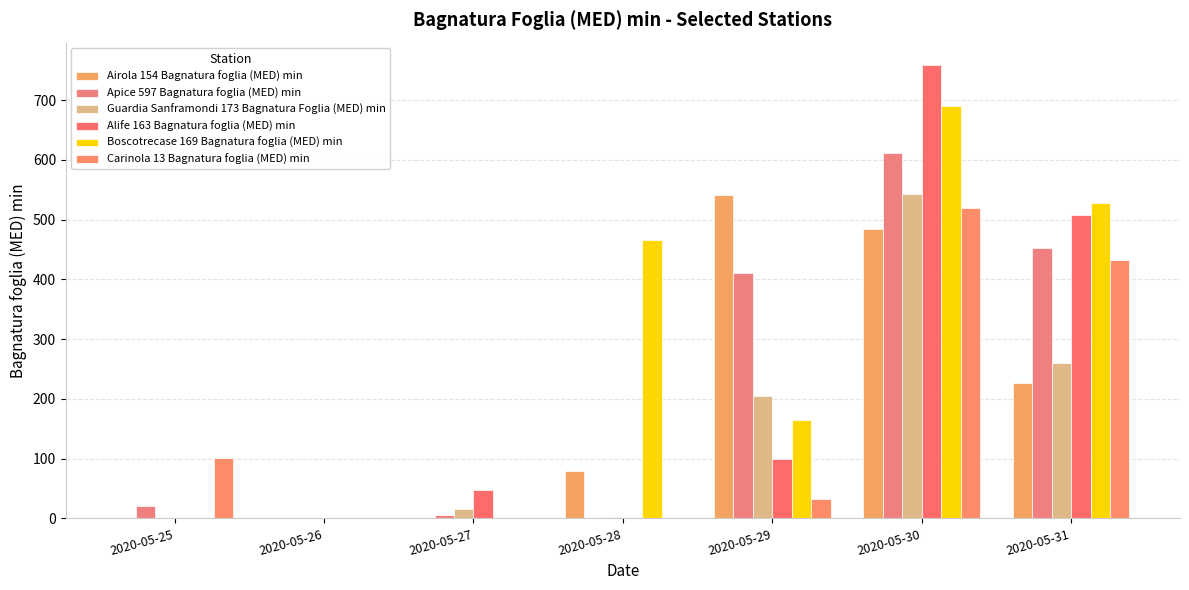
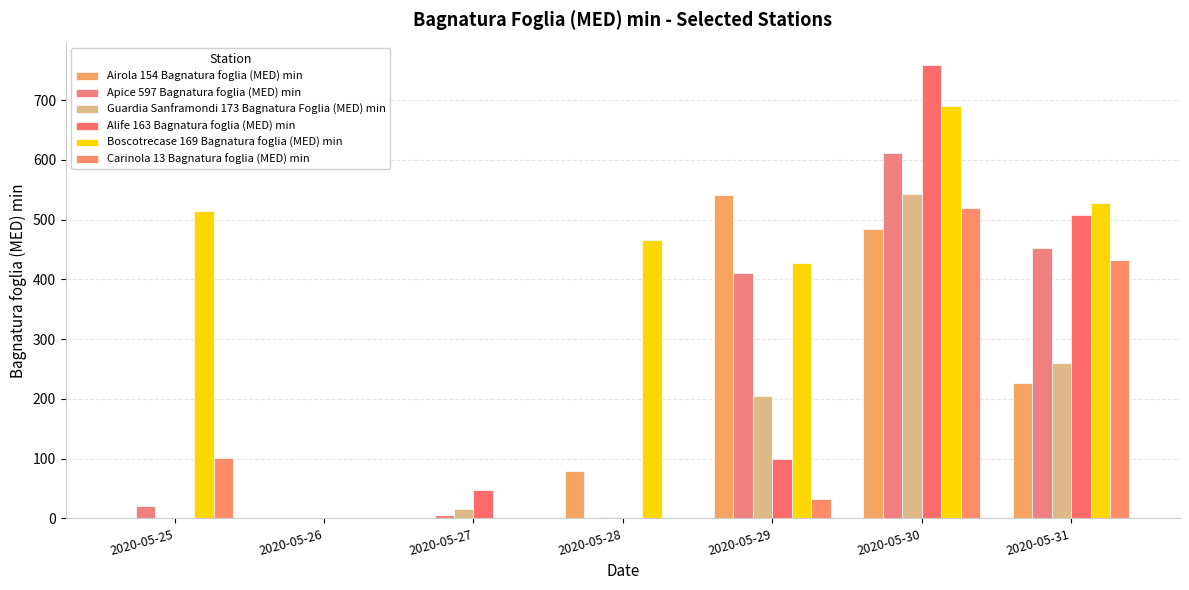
  {
    "Boscotrecase 169 Bagnatura foglia (MED) min": {
-     "2020-05-25": 0,
+     "2020-05-25": 510,
      "2020-05-26": 0,
      "2020-05-27": 0,
      "2020-05-28": 470,
-     "2020-05-29": 160,
+     "2020-05-29": 430,
      "2020-05-30": 690,
      "2020-05-31": 530
    }
  }
